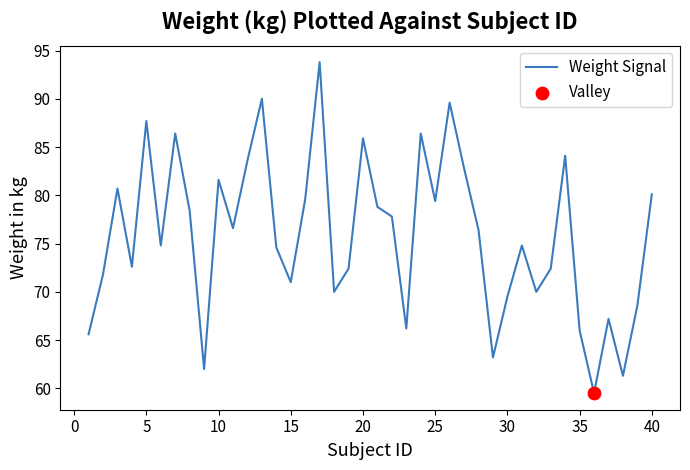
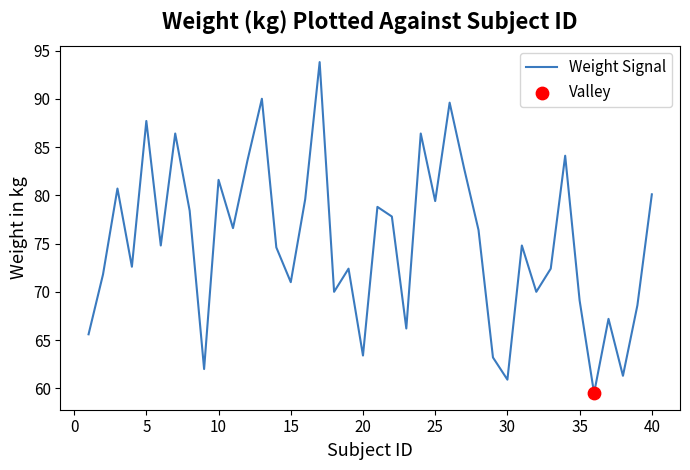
  {
    "Weight Signal": {
      "5": 88,
      "10": 82,
      "15": 71,
-     "20": 86,
+     "20": 63,
      "25": 79,
-     "30": 70,
-     "35": 66,
+     "30": 61,
+     "35": 69,
      "40": 80
    }
  }
